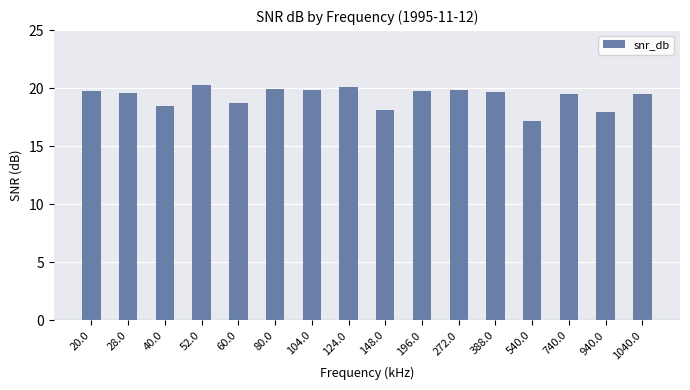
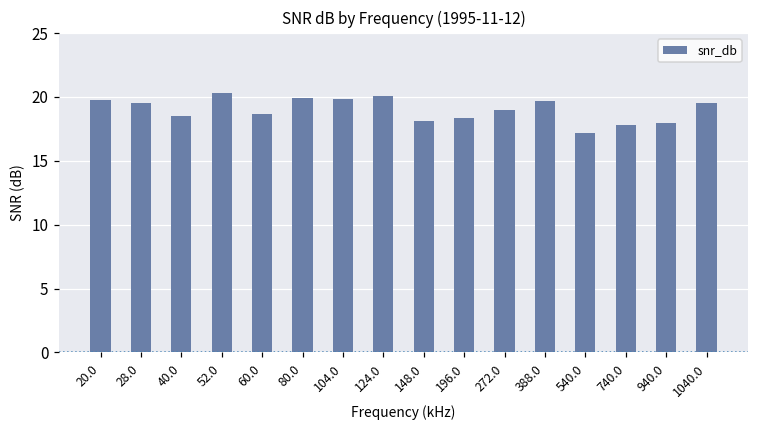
  {
    "20.0": 19.8,
    "28.0": 19.6,
    "40.0": 18.5,
    "52.0": 20.3,
    "60.0": 18.7,
    "80.0": 19.9,
    "104.0": 19.8,
    "124.0": 20.1,
    "148.0": 18.2,
-   "196.0": 19.7,
-   "272.0": 19.9,
+   "196.0": 18.4,
+   "272.0": 19.0,
    "388.0": 19.7,
    "540.0": 17.2,
-   "740.0": 19.5,
+   "740.0": 17.8,
    "940.0": 18.0,
    "1040.0": 19.5
  }
